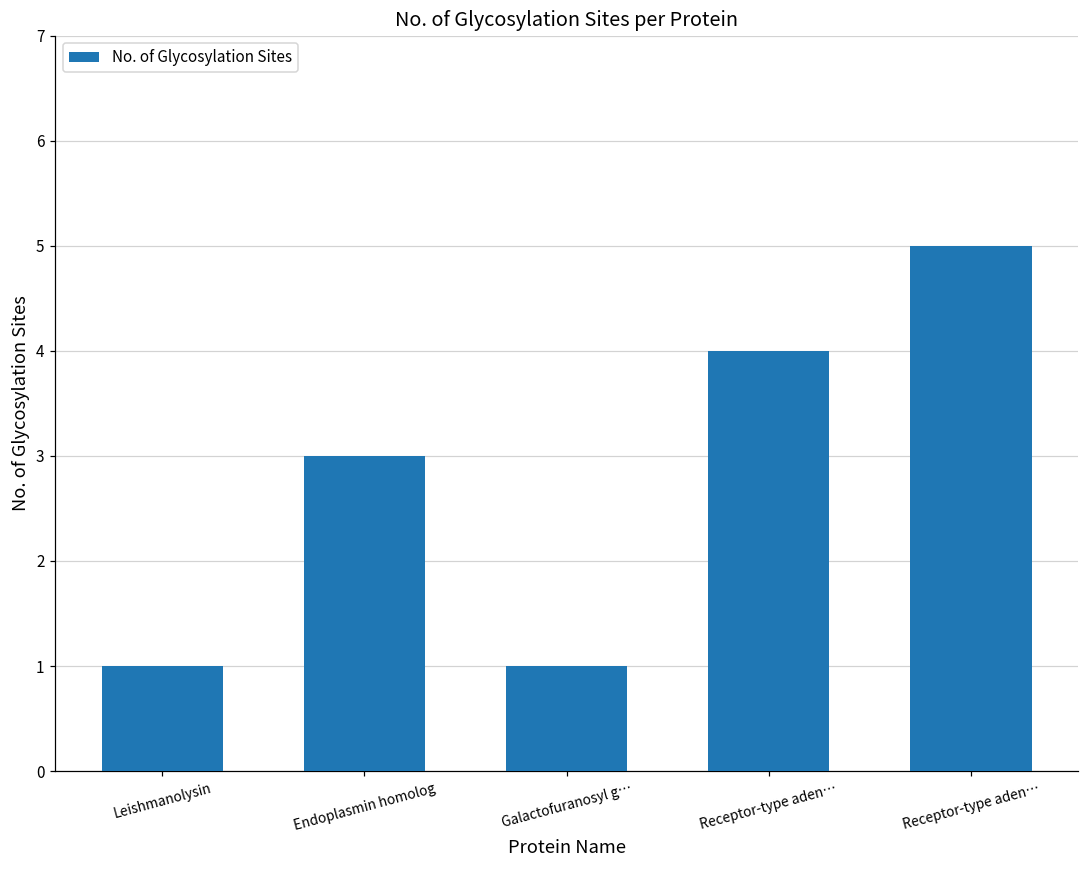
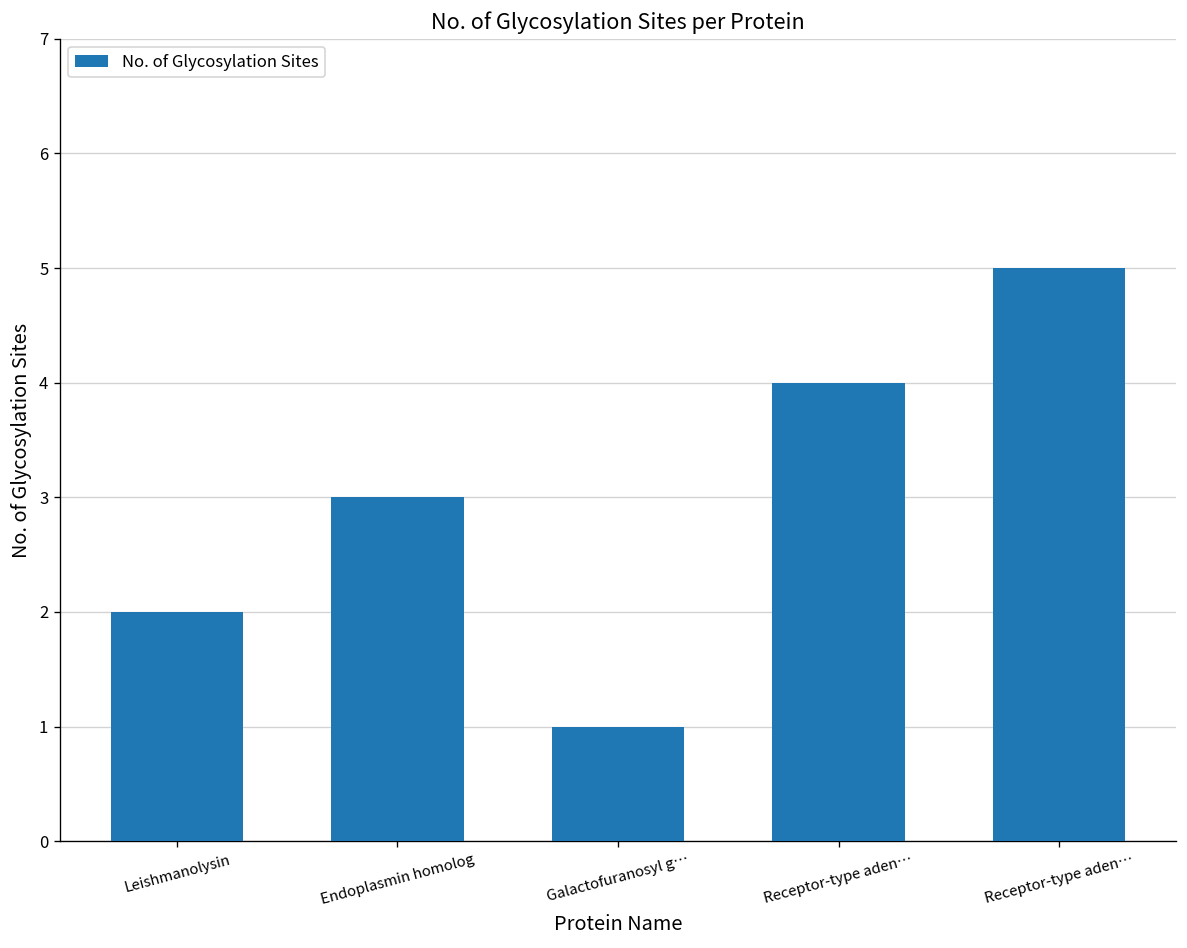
  {
-   "Leishmanolysin": 1,
+   "Leishmanolysin": 2,
    "Endoplasmin homolog": 3,
    "Galactofuranosyl g…": 1
  }
